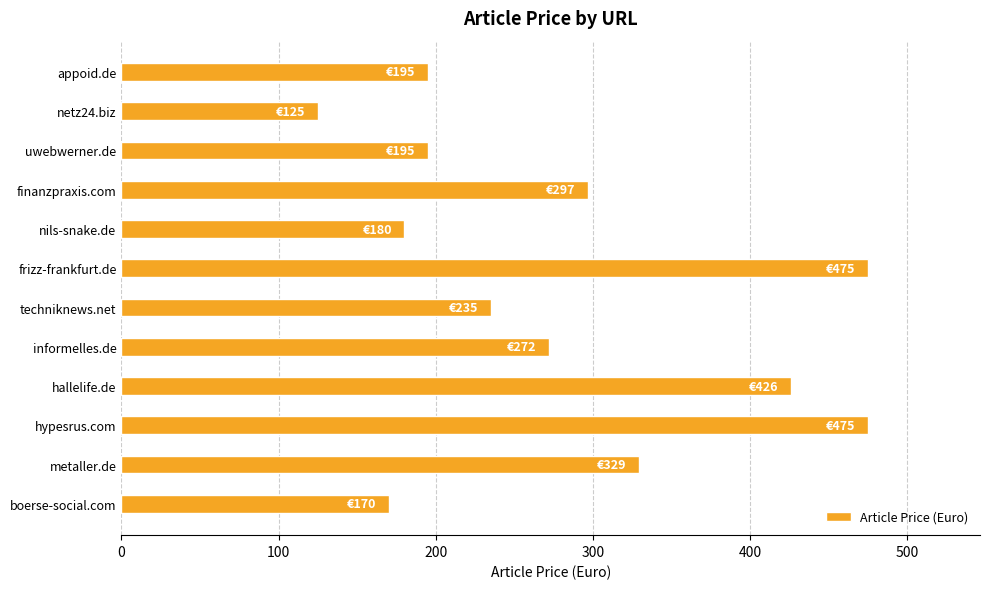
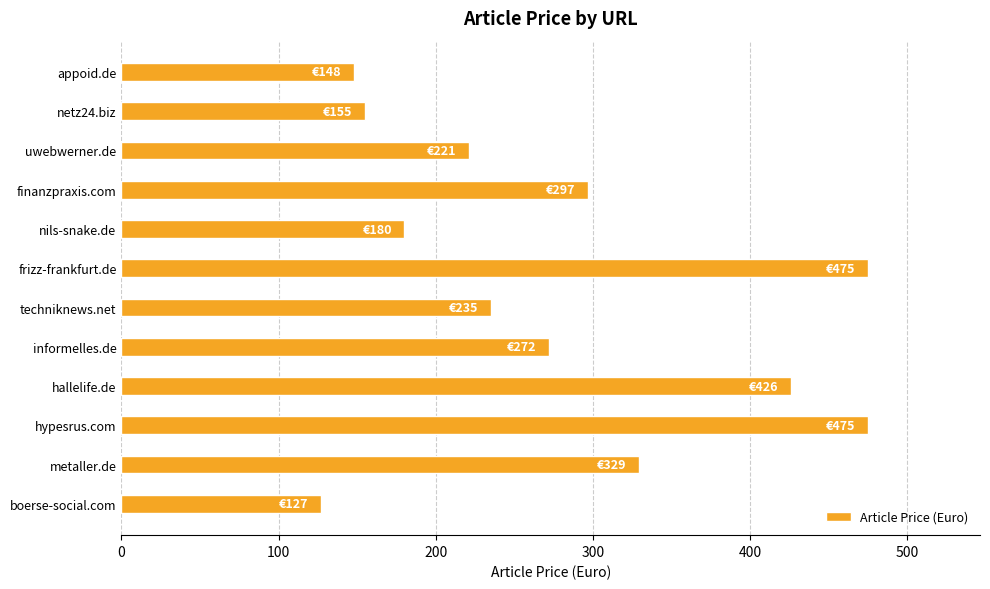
  {
-   "appoid.de": "€195",
-   "netz24.biz": "€125",
-   "uwebwerner.de": "€195",
+   "appoid.de": "€148",
+   "netz24.biz": "€155",
+   "uwebwerner.de": "€221",
    "finanzpraxis.com": "€297",
    "nils-snake.de": "€180",
    "frizz-frankfurt.de": "€475",
    "techniknews.net": "€235",
    "informelles.de": "€272",
    "hallelife.de": "€426",
    "hypesrus.com": "€475",
    "metaller.de": "€329",
-   "boerse-social.com": "€170"
+   "boerse-social.com": "€127"
  }
